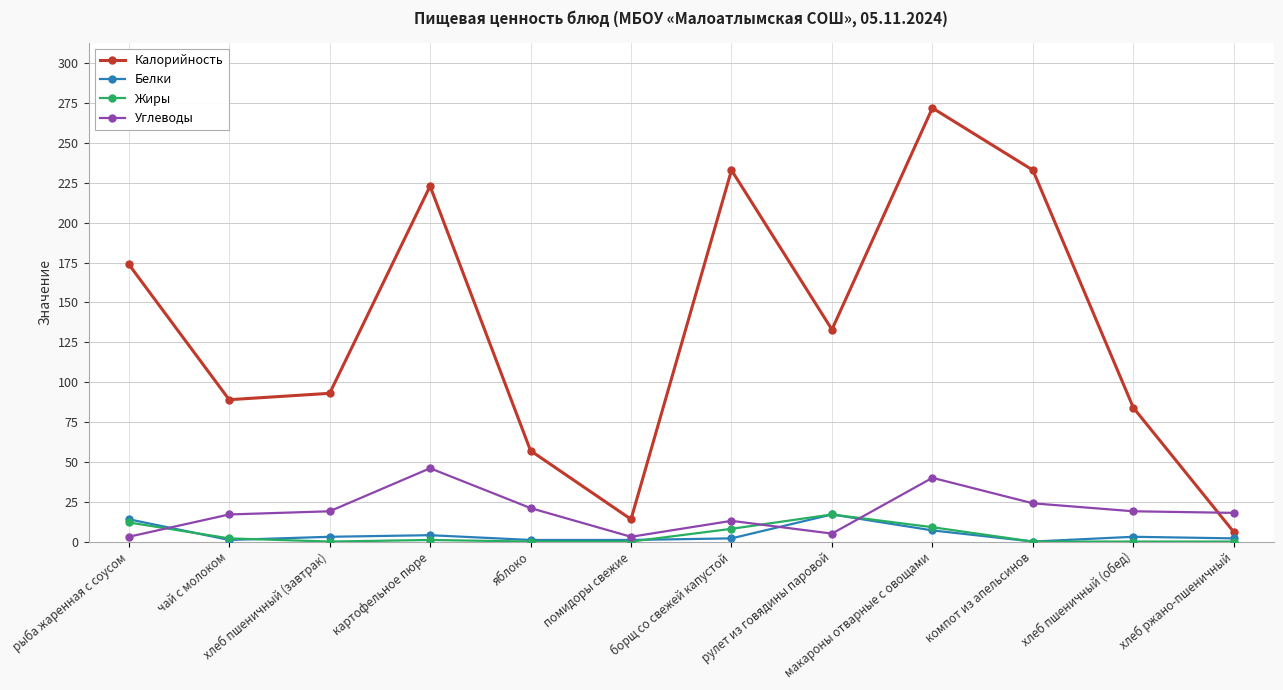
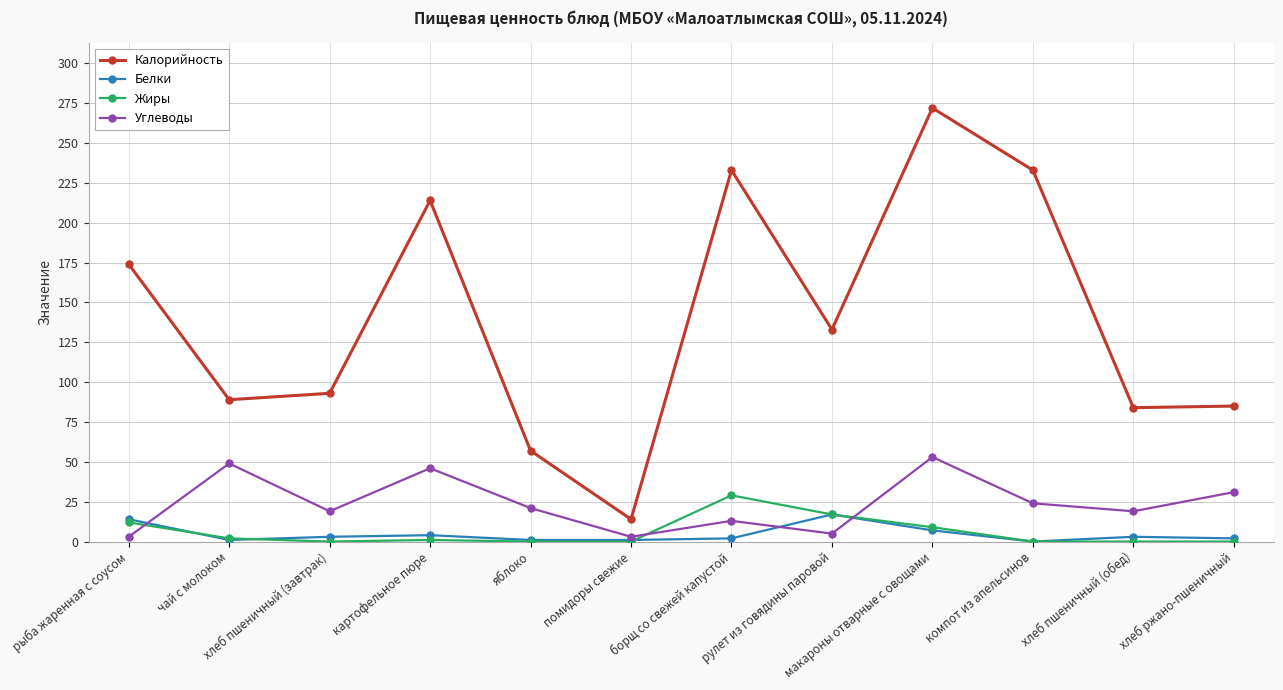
  {
    "Калорийность": {
      "рыба жаренная с соусом": 174,
      "чай с молоком": 89,
      "хлеб пшеничный (завтрак)": 93,
-     "картофельное пюре": 223,
+     "картофельное пюре": 214,
      "яблоко": 57,
      "помидоры свежие": 14,
      "борщ со свежей капустой": 233,
      "рулет из говядины паровой": 133,
      "макароны отварные с овощами": 272,
      "компот из апельсинов": 233,
      "хлеб пшеничный (обед)": 84,
-     "хлеб ржано-пшеничный": 6
+     "хлеб ржано-пшеничный": 85
    },
    "Белки": {
      "рыба жаренная с соусом": 14,
      "хлеб пшеничный (завтрак)": 3,
      "картофельное пюре": 4,
      "борщ со свежей капустой": 2,
      "макароны отварные с овощами": 7,
      "хлеб пшеничный (обед)": 3,
      "хлеб ржано-пшеничный": 2
    },
    "Жиры": {
      "рыба жаренная с соусом": 12,
      "хлеб пшеничный (завтрак)": 0,
      "картофельное пюре": 1,
-     "борщ со свежей капустой": 8,
+     "борщ со свежей капустой": 29,
      "макароны отварные с овощами": 9,
      "хлеб пшеничный (обед)": 0,
      "хлеб ржано-пшеничный": 0
    },
    "Углеводы": {
      "рыба жаренная с соусом": 3,
-     "чай с молоком": 17,
+     "чай с молоком": 49,
      "хлеб пшеничный (завтрак)": 19,
      "картофельное пюре": 46,
      "яблоко": 21,
      "помидоры свежие": 3,
      "борщ со свежей капустой": 13,
      "рулет из говядины паровой": 5,
-     "макароны отварные с овощами": 40,
+     "макароны отварные с овощами": 53,
      "компот из апельсинов": 24,
      "хлеб пшеничный (обед)": 19,
-     "хлеб ржано-пшеничный": 18
+     "хлеб ржано-пшеничный": 31
    }
  }
